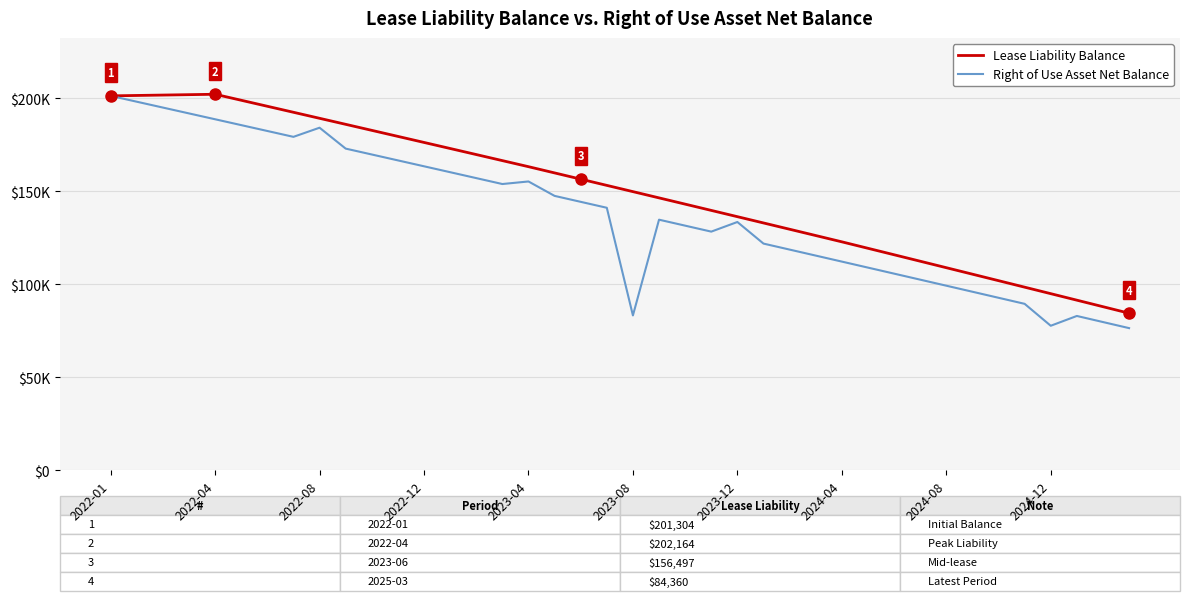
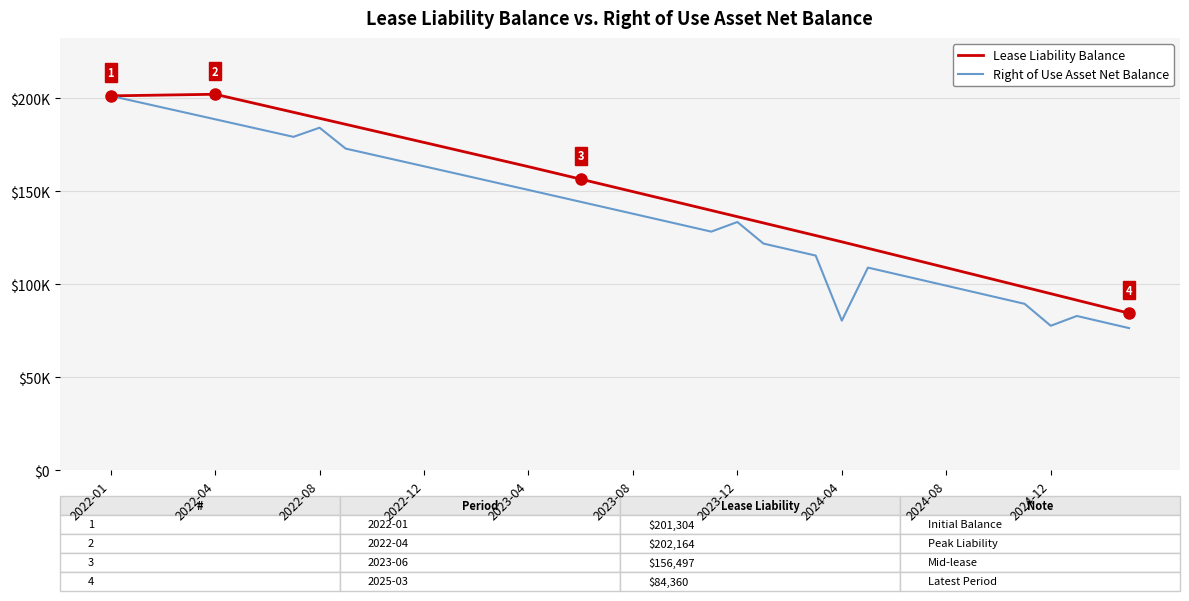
  {
    "Right of Use Asset Net Balance": {
      "2022-04": "$189000",
      "2022-08": "$184000",
      "2022-12": "$163000",
-     "2023-04": "$155000",
-     "2023-08": "$83000",
+     "2023-04": "$151000",
+     "2023-08": "$138000",
      "2023-12": "$133000",
-     "2024-04": "$112000",
+     "2024-04": "$80000",
      "2024-08": "$99000",
      "2024-12": "$78000"
    }
  }
